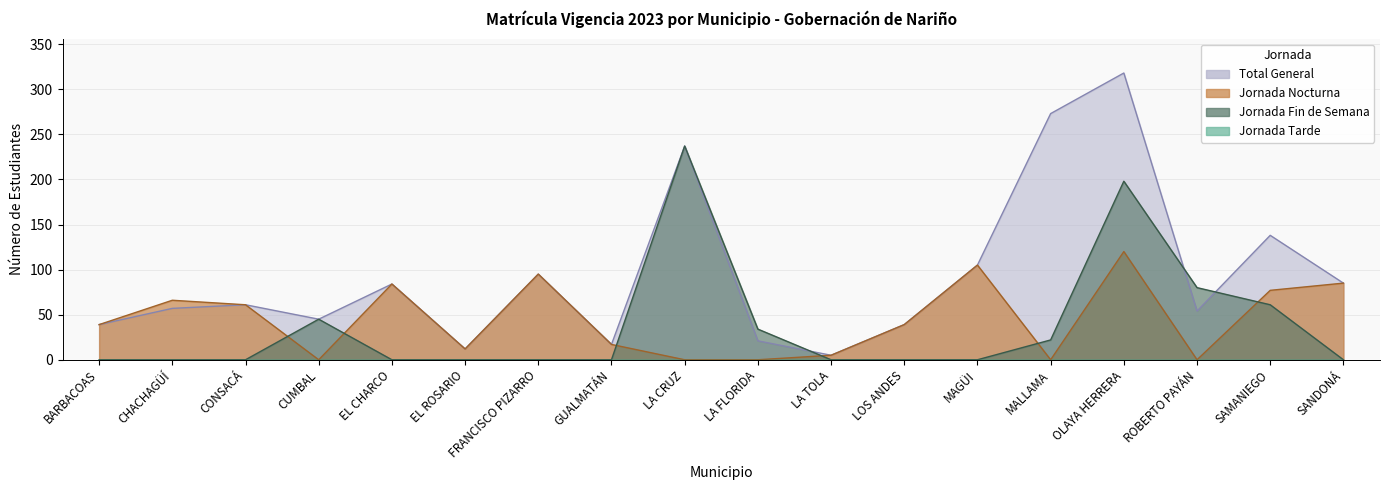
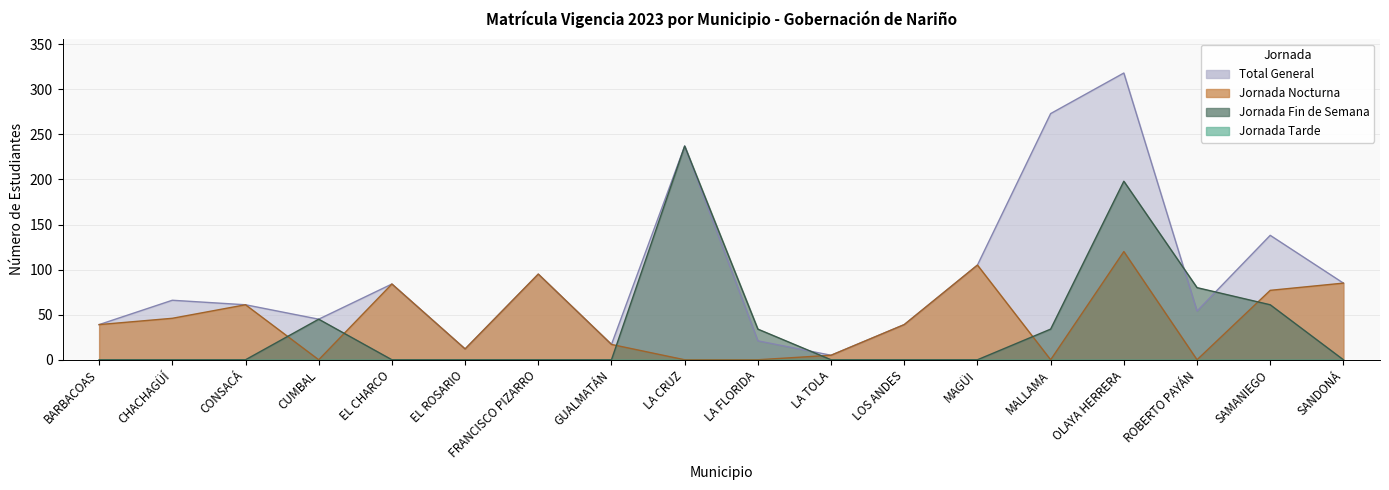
  {
    "Total General": {
-     "CHACHAGÜÍ": 60,
+     "CHACHAGÜÍ": 70,
      "LA FLORIDA": 20,
      "MALLAMA": 270,
      "OLAYA HERRERA": 320,
      "ROBERTO PAYÁN": 50,
      "SAMANIEGO": 140
    },
    "Jornada Nocturna": {
-     "CHACHAGÜÍ": 70,
+     "CHACHAGÜÍ": 50,
      "OLAYA HERRERA": 120,
      "SAMANIEGO": 80
    },
    "Jornada Fin de Semana": {
      "LA FLORIDA": 30,
-     "MALLAMA": 20,
+     "MALLAMA": 30,
      "OLAYA HERRERA": 200,
      "ROBERTO PAYÁN": 80,
      "SAMANIEGO": 60
    },
    "Jornada Tarde": {
      "OLAYA HERRERA": 0,
      "SAMANIEGO": 0
    }
  }
